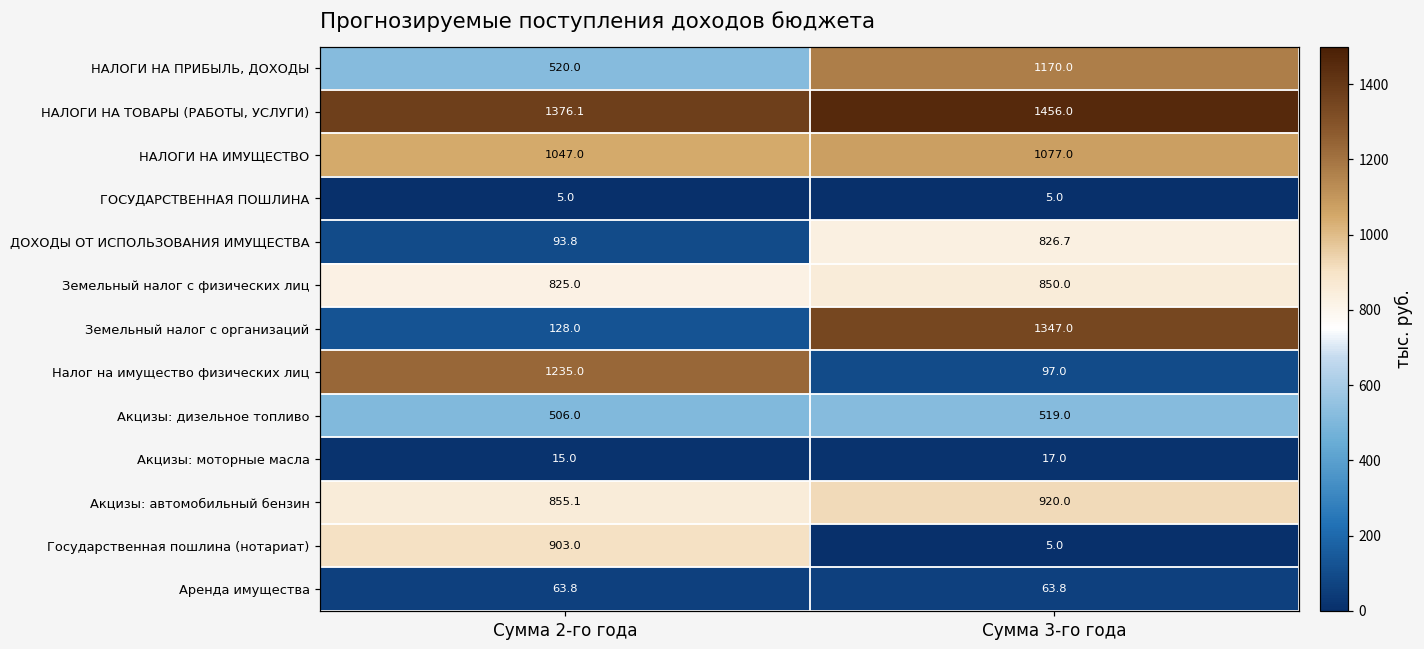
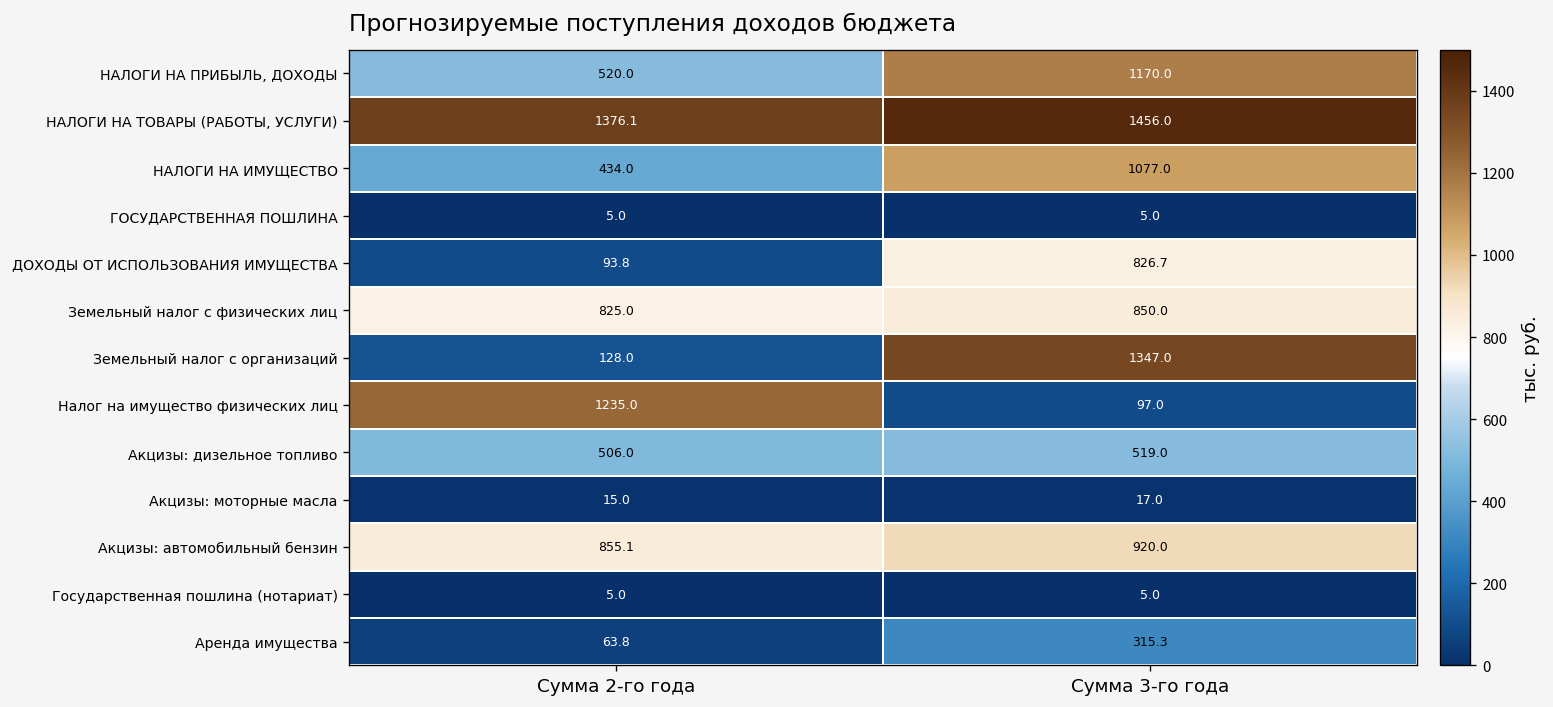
  {
    "НАЛОГИ НА ПРИБЫЛЬ, ДОХОДЫ": {
      "Сумма 2-го года": 520.0,
      "Сумма 3-го года": 1170.0
    },
    "НАЛОГИ НА ТОВАРЫ (РАБОТЫ, УСЛУГИ)": {
      "Сумма 2-го года": 1376.1,
      "Сумма 3-го года": 1456.0
    },
    "НАЛОГИ НА ИМУЩЕСТВО": {
-     "Сумма 2-го года": 1047.0,
+     "Сумма 2-го года": 434.0,
      "Сумма 3-го года": 1077.0
    },
    "ГОСУДАРСТВЕННАЯ ПОШЛИНА": {
      "Сумма 2-го года": 5.0,
      "Сумма 3-го года": 5.0
    },
    "ДОХОДЫ ОТ ИСПОЛЬЗОВАНИЯ ИМУЩЕСТВА": {
      "Сумма 2-го года": 93.8,
      "Сумма 3-го года": 826.7
    },
    "Земельный налог с физических лиц": {
      "Сумма 2-го года": 825.0,
      "Сумма 3-го года": 850.0
    },
    "Земельный налог с организаций": {
      "Сумма 2-го года": 128.0,
      "Сумма 3-го года": 1347.0
    },
    "Налог на имущество физических лиц": {
      "Сумма 2-го года": 1235.0,
      "Сумма 3-го года": 97.0
    },
    "Акцизы: дизельное топливо": {
      "Сумма 2-го года": 506.0,
      "Сумма 3-го года": 519.0
    },
    "Акцизы: моторные масла": {
      "Сумма 2-го года": 15.0,
      "Сумма 3-го года": 17.0
    },
    "Акцизы: автомобильный бензин": {
      "Сумма 2-го года": 855.1,
      "Сумма 3-го года": 920.0
    },
    "Государственная пошлина (нотариат)": {
-     "Сумма 2-го года": 903.0,
+     "Сумма 2-го года": 5.0,
      "Сумма 3-го года": 5.0
    },
    "Аренда имущества": {
      "Сумма 2-го года": 63.8,
-     "Сумма 3-го года": 63.8
+     "Сумма 3-го года": 315.3
    }
  }
